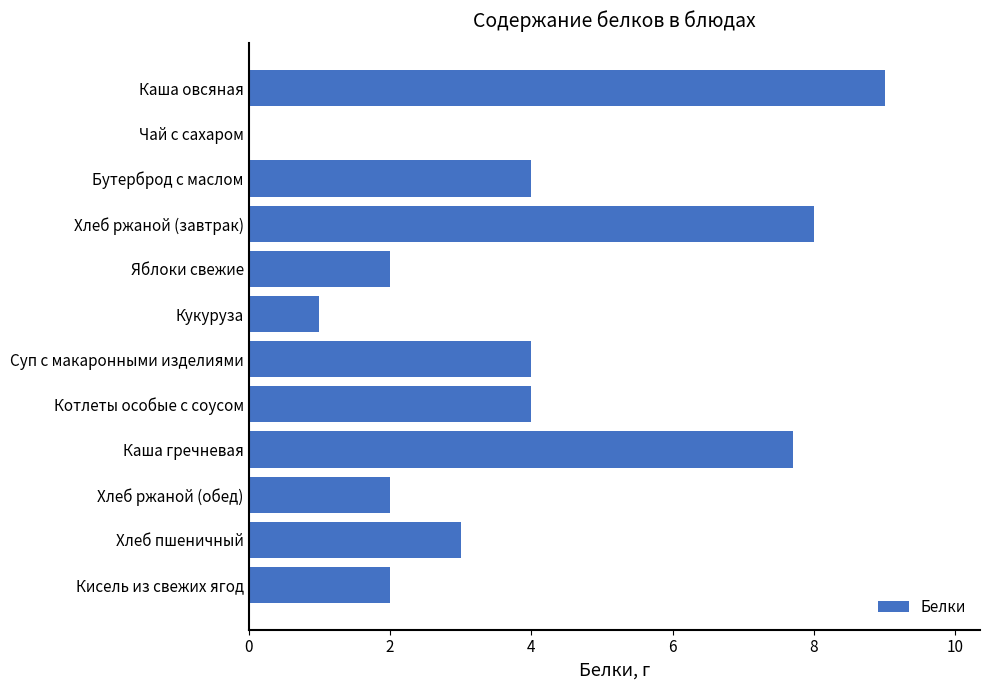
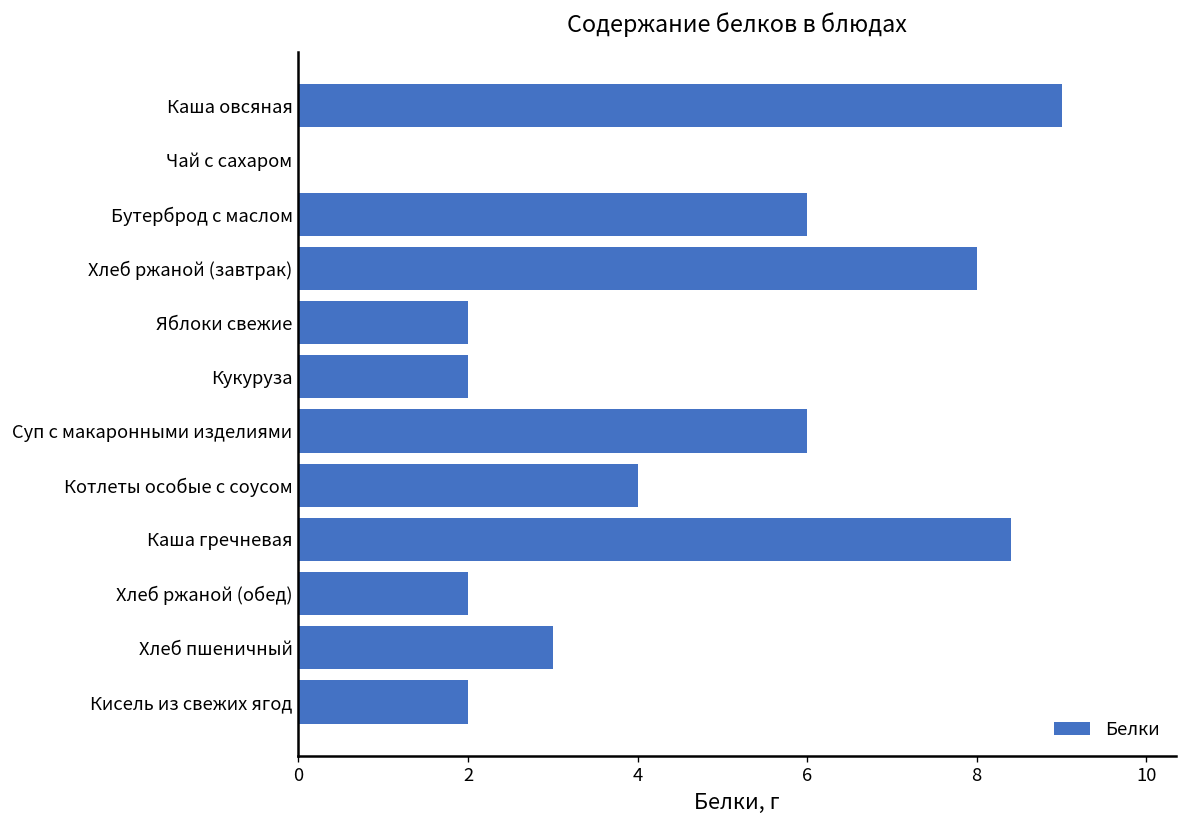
  {
    "Каша овсяная": 9.0,
    "Чай с сахаром": 0.0,
-   "Бутерброд с маслом": 4,
+   "Бутерброд с маслом": 6,
    "Хлеб ржаной (завтрак)": 8.0,
    "Яблоки свежие": 2.0,
-   "Кукуруза": 1,
-   "Суп с макаронными изделиями": 4,
+   "Кукуруза": 2,
+   "Суп с макаронными изделиями": 6,
    "Котлеты особые с соусом": 4.0,
-   "Каша гречневая": 7.7,
+   "Каша гречневая": 8.4,
    "Хлеб ржаной (обед)": 2.0,
    "Хлеб пшеничный": 3.0,
    "Кисель из свежих ягод": 2.0
  }
